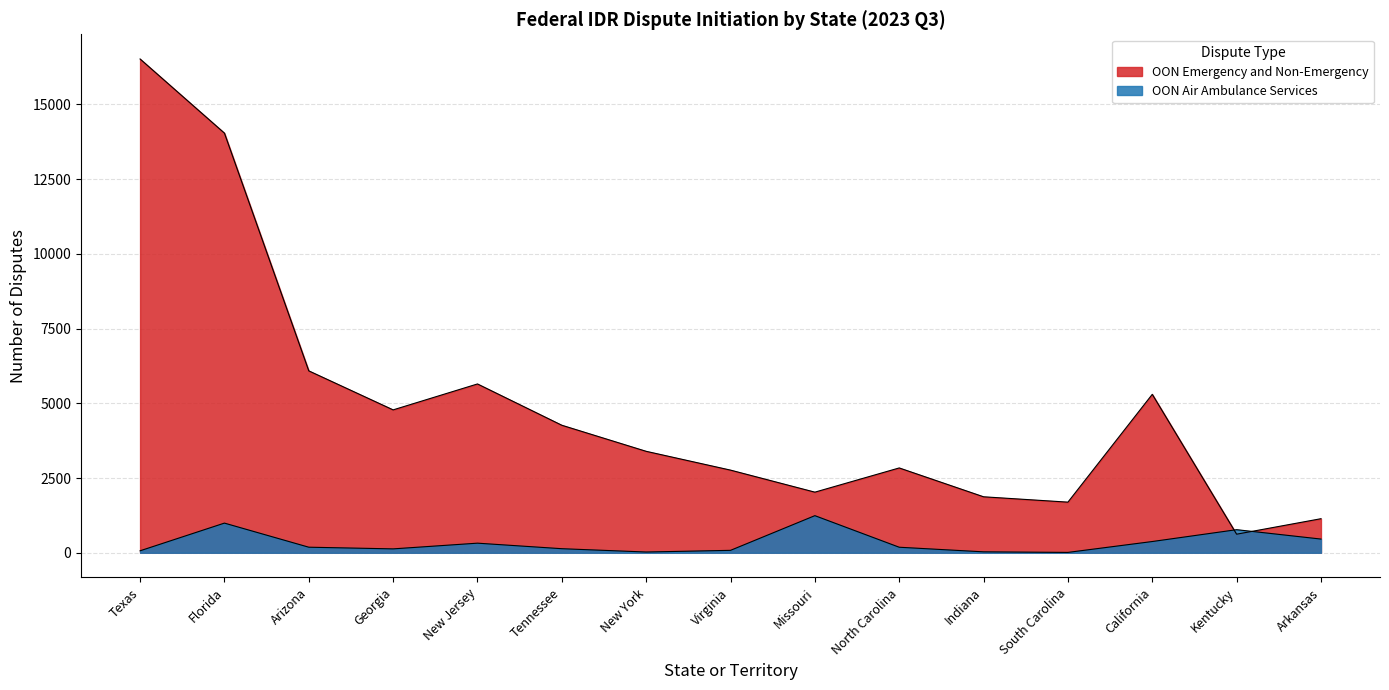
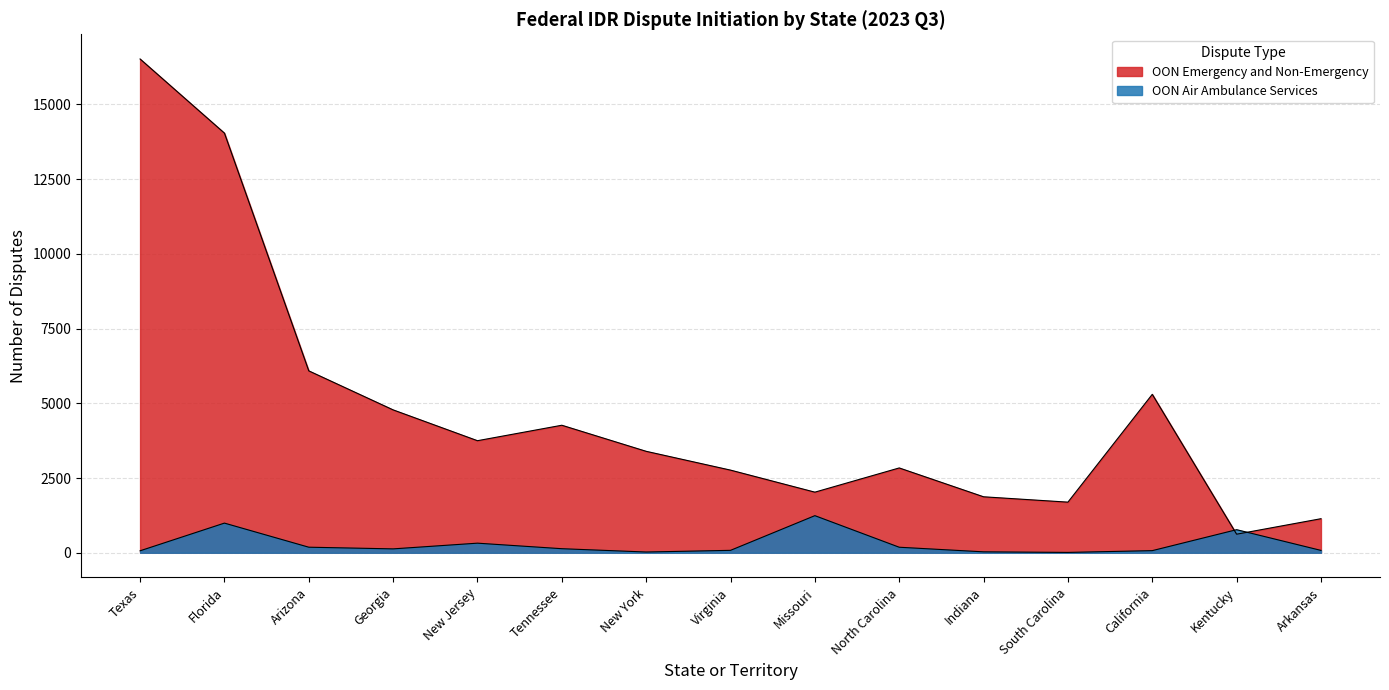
  {
    "OON Emergency and Non-Emergency": {
      "Texas": 16500,
      "Florida": 14000,
      "Arizona": 6100,
      "Georgia": 4800,
-     "New Jersey": 5600,
+     "New Jersey": 3700,
      "Tennessee": 4300,
      "New York": 3400,
      "Virginia": 2800,
      "Missouri": 2000,
      "North Carolina": 2800,
      "Indiana": 1900,
      "South Carolina": 1700,
      "California": 5300,
      "Kentucky": 600,
      "Arkansas": 1100
    },
    "OON Air Ambulance Services": {
      "Texas": 100,
      "Florida": 1000,
      "Arizona": 200,
      "Georgia": 100,
      "New Jersey": 300,
      "Tennessee": 100,
      "New York": 0,
      "Virginia": 100,
      "Missouri": 1200,
      "North Carolina": 200,
      "Indiana": 0,
      "South Carolina": 0,
-     "California": 400,
+     "California": 100,
      "Kentucky": 800,
-     "Arkansas": 500
+     "Arkansas": 100
    }
  }
